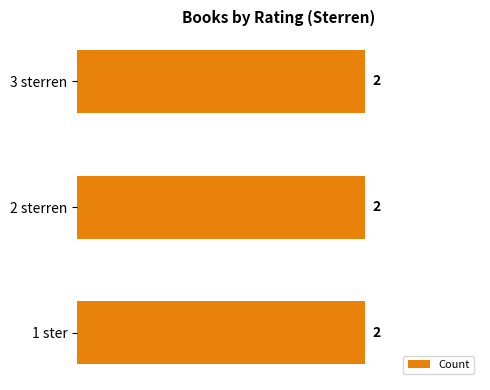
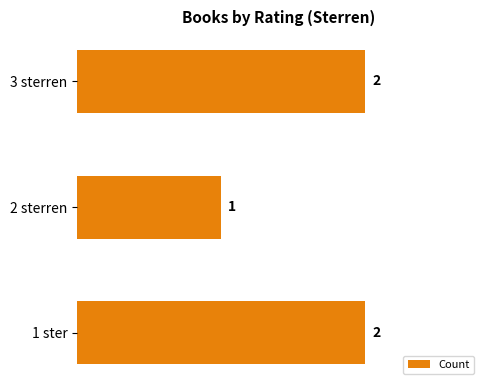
  {
    "3 sterren": 2,
-   "2 sterren": 2,
+   "2 sterren": 1,
    "1 ster": 2
  }
